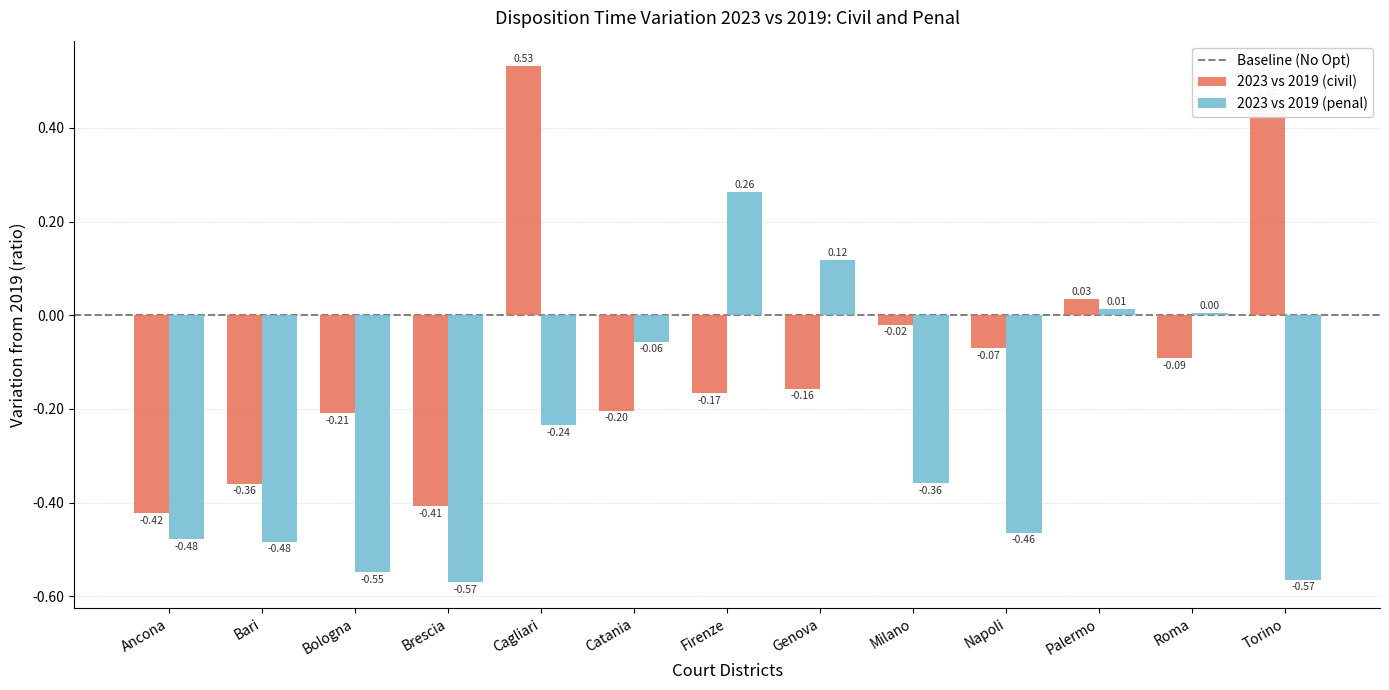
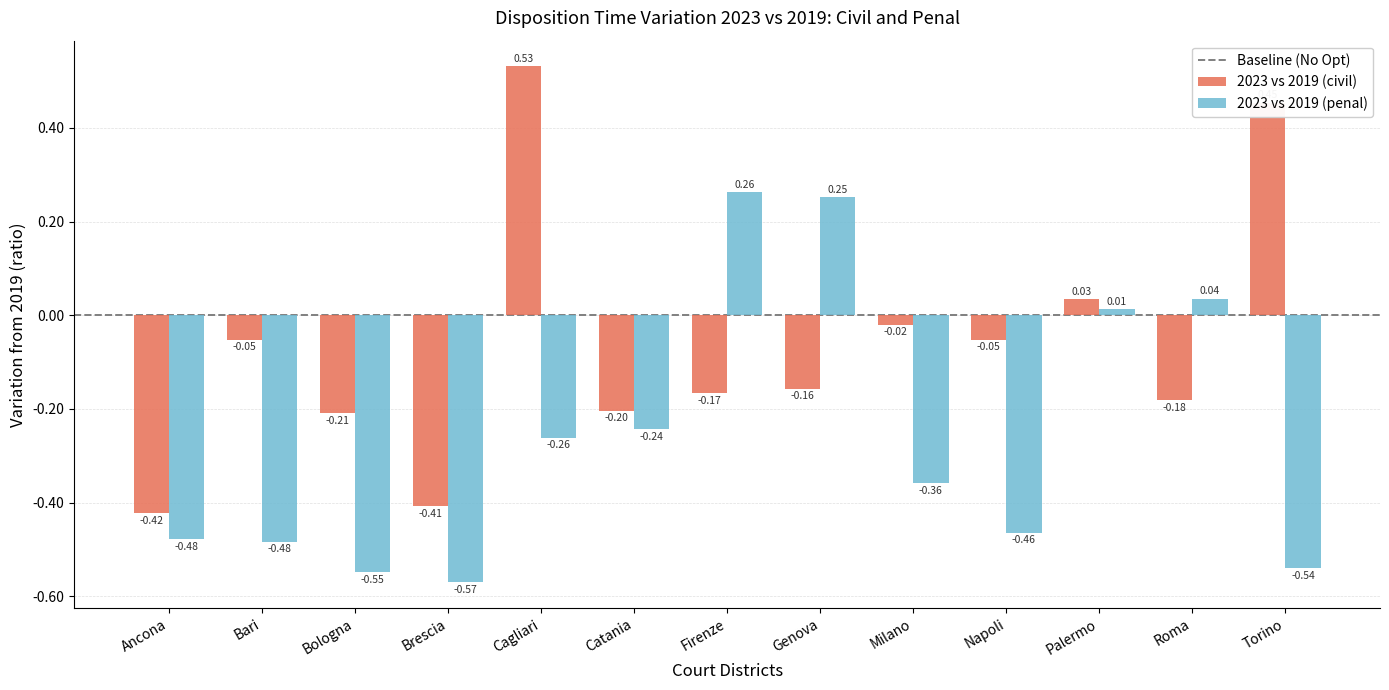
  {
    "2023 vs 2019 (civil)": {
      "Ancona": -0.42,
-     "Bari": -0.36,
+     "Bari": -0.05,
      "Bologna": -0.21,
      "Brescia": -0.41,
      "Cagliari": 0.53,
      "Catania": -0.20,
      "Firenze": -0.17,
      "Genova": -0.16,
      "Milano": -0.02,
-     "Napoli": -0.07,
+     "Napoli": -0.05,
      "Palermo": 0.03,
-     "Roma": -0.09
+     "Roma": -0.18
    },
    "2023 vs 2019 (penal)": {
      "Ancona": -0.48,
      "Bari": -0.48,
      "Bologna": -0.55,
      "Brescia": -0.57,
-     "Cagliari": -0.24,
-     "Catania": -0.06,
+     "Cagliari": -0.26,
+     "Catania": -0.24,
      "Firenze": 0.26,
-     "Genova": 0.12,
+     "Genova": 0.25,
      "Milano": -0.36,
      "Napoli": -0.46,
      "Palermo": 0.01,
-     "Roma": 0.00,
-     "Torino": -0.57
+     "Roma": 0.04,
+     "Torino": -0.54
    }
  }
